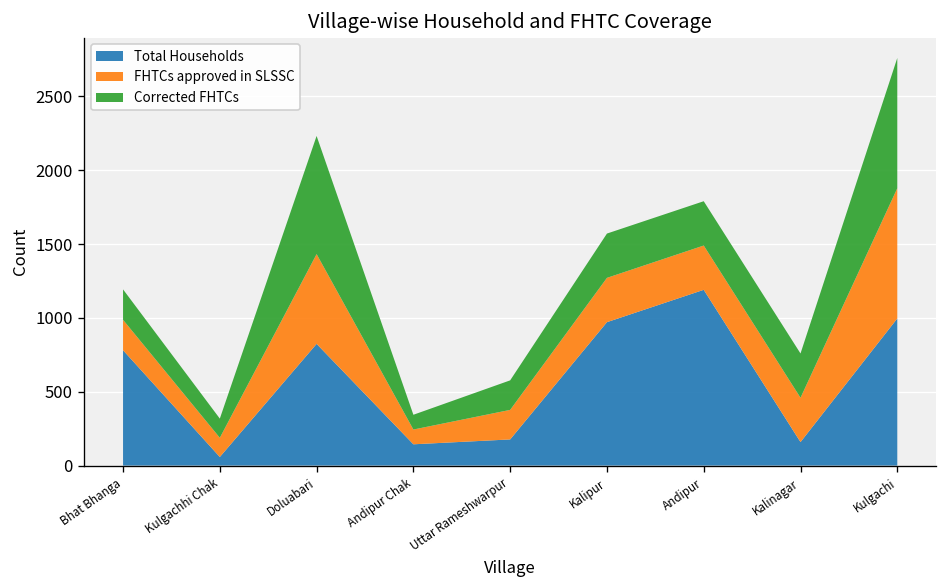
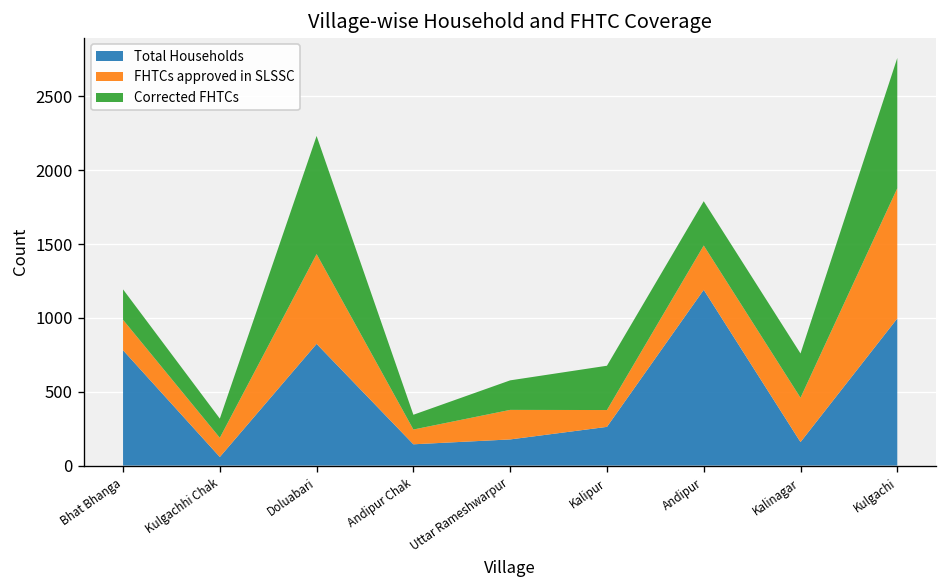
  {
    "Total Households": {
      "Bhat Bhanga": 780,
      "Kulgachhi Chak": 60,
      "Doluabari": 820,
      "Andipur Chak": 140,
      "Uttar Rameshwarpur": 180,
-     "Kalipur": 970,
+     "Kalipur": 260,
      "Andipur": 1190,
      "Kalinagar": 160,
      "Kulgachi": 1000
    },
    "FHTCs approved in SLSSC": {
      "Bhat Bhanga": 210,
      "Kulgachhi Chak": 130,
      "Doluabari": 610,
      "Andipur Chak": 100,
      "Uttar Rameshwarpur": 200,
-     "Kalipur": 300,
+     "Kalipur": 110,
      "Andipur": 300,
      "Kalinagar": 300,
      "Kulgachi": 880
    },
    "Corrected FHTCs": {
      "Bhat Bhanga": 210,
      "Kulgachhi Chak": 130,
      "Doluabari": 800,
      "Andipur Chak": 100,
      "Uttar Rameshwarpur": 200,
      "Kalipur": 300,
      "Andipur": 300,
      "Kalinagar": 300,
      "Kulgachi": 880
    }
  }
